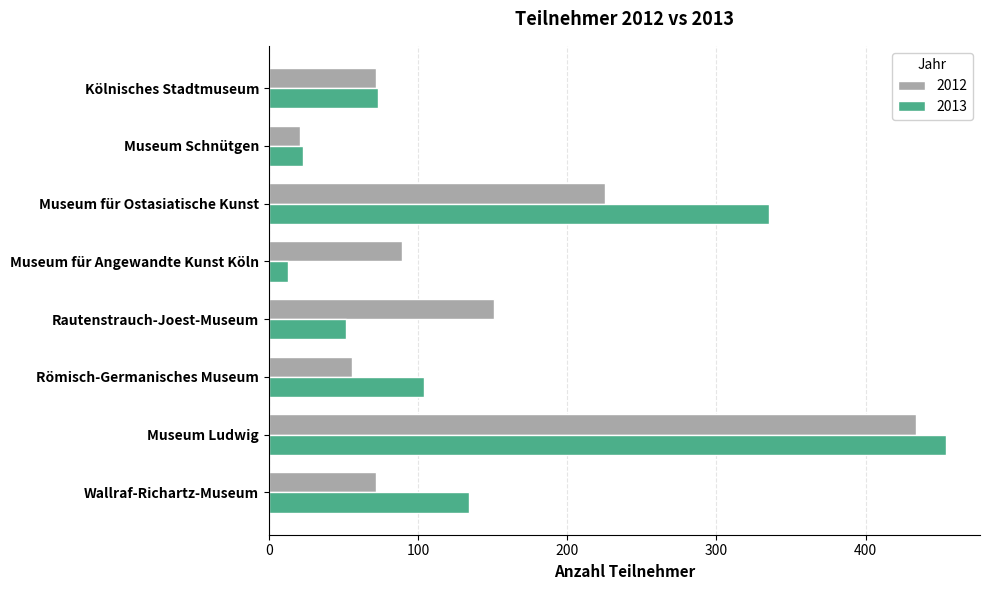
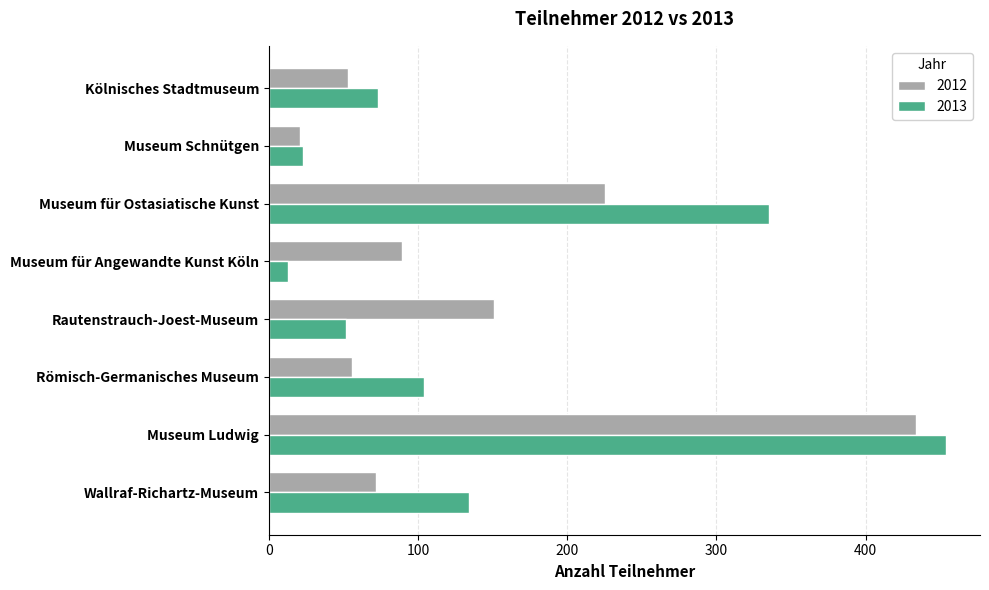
  {
    "2012": {
-     "Kölnisches Stadtmuseum": 72,
+     "Kölnisches Stadtmuseum": 53,
      "Museum Schnütgen": 21,
      "Museum für Ostasiatische Kunst": 225,
      "Museum für Angewandte Kunst Köln": 89,
      "Rautenstrauch-Joest-Museum": 151,
      "Römisch-Germanisches Museum": 56,
      "Museum Ludwig": 434,
      "Wallraf-Richartz-Museum": 72
    },
    "2013": {
      "Kölnisches Stadtmuseum": 73,
      "Museum Schnütgen": 23,
      "Museum für Ostasiatische Kunst": 335,
      "Museum für Angewandte Kunst Köln": 13,
      "Rautenstrauch-Joest-Museum": 52,
      "Römisch-Germanisches Museum": 104,
      "Museum Ludwig": 454,
      "Wallraf-Richartz-Museum": 134
    }
  }
